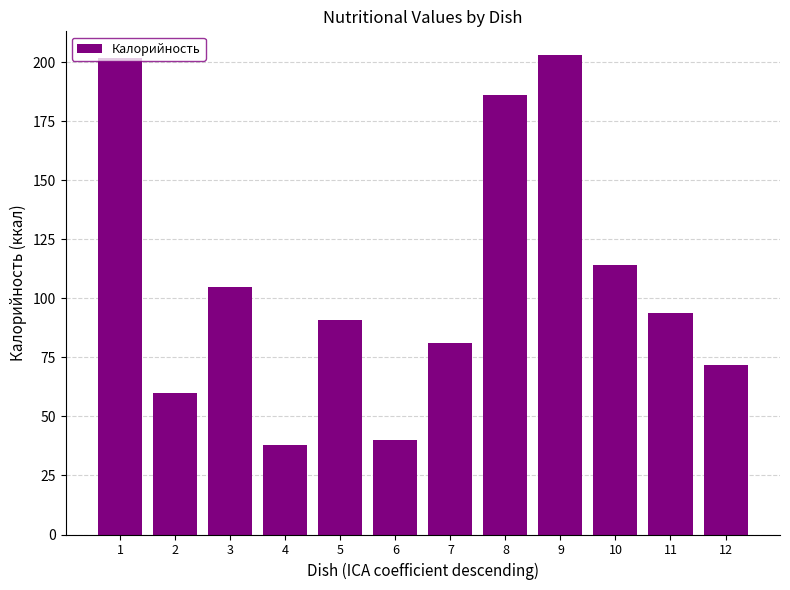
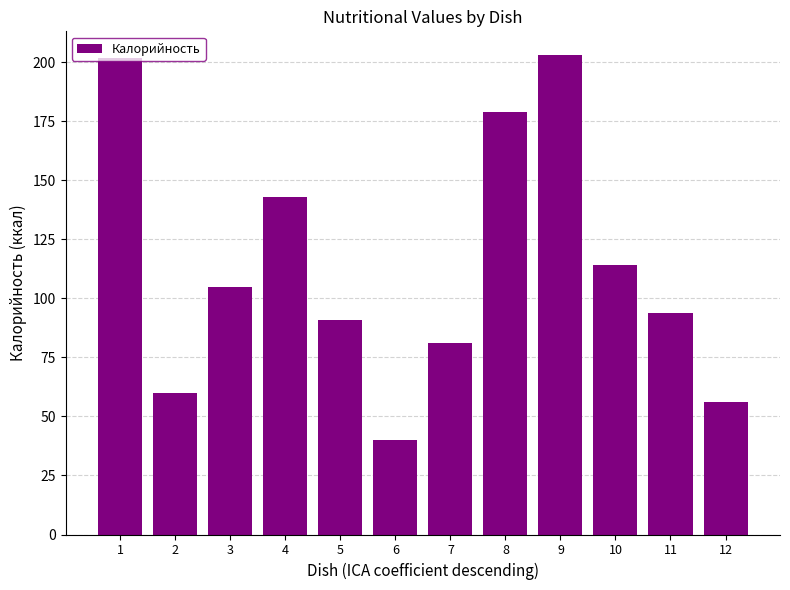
  {
    "2": 60,
    "3": 105,
-   "4": 38,
+   "4": 143,
    "5": 91,
    "6": 40,
    "7": 81,
-   "8": 186,
+   "8": 179,
    "9": 203,
    "10": 114,
    "11": 94,
-   "12": 72
+   "12": 56
  }
